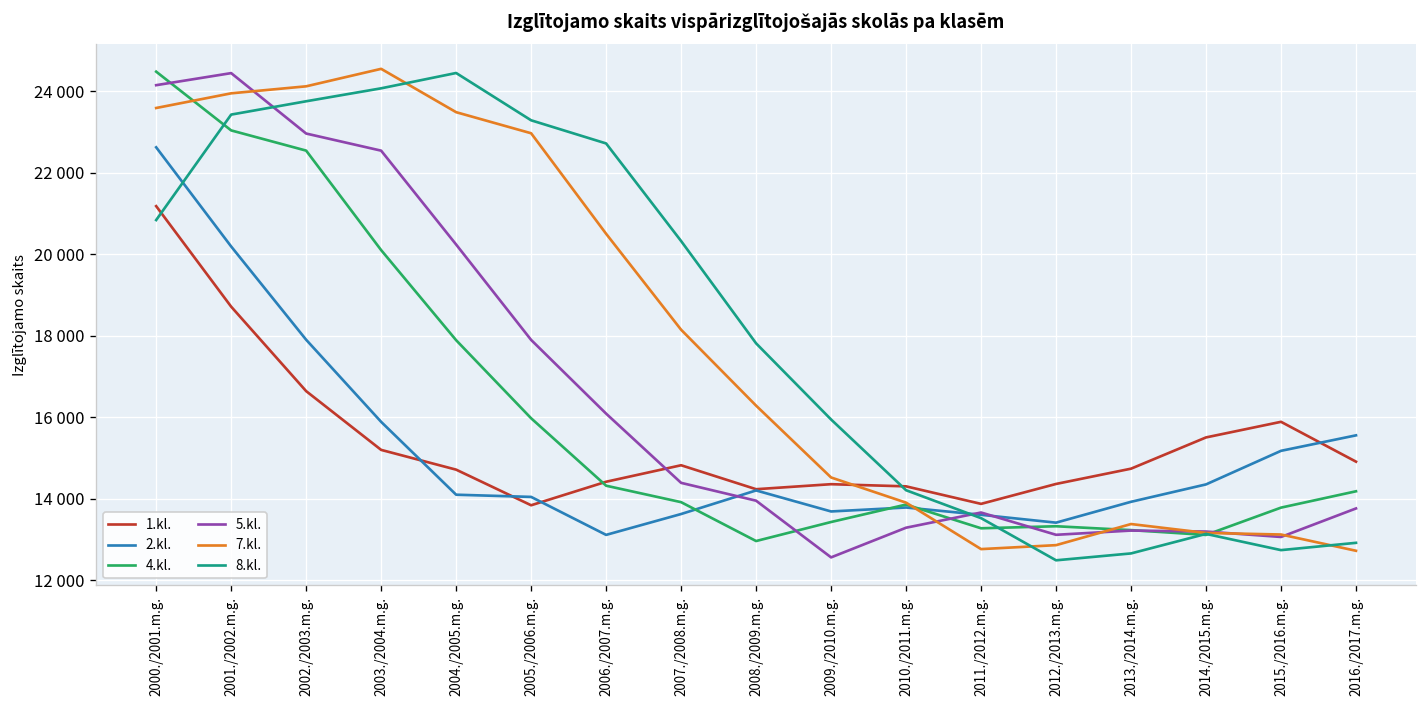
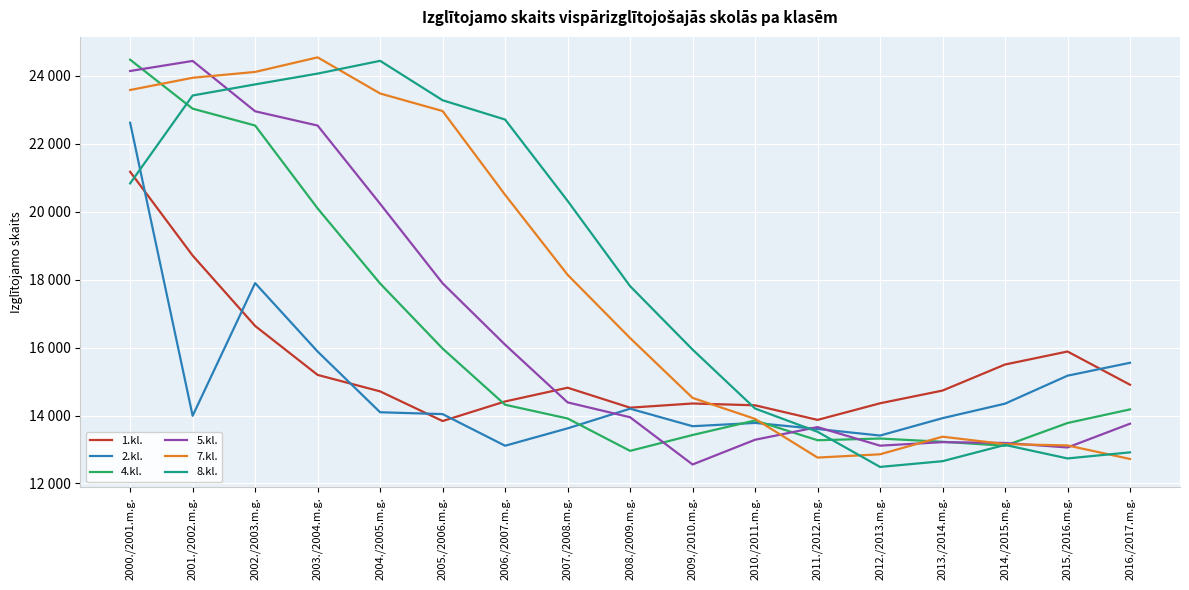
  {
    "1.kl.": {
      "2000./2001.m.g.": 21200,
      "2001./2002.m.g.": 18700,
      "2002./2003.m.g.": 16600,
      "2003./2004.m.g.": 15200,
      "2004./2005.m.g.": 14700,
      "2005./2006.m.g.": 13800,
      "2006./2007.m.g.": 14400,
      "2007./2008.m.g.": 14800,
      "2009./2010.m.g.": 14400,
      "2010./2011.m.g.": 14300,
      "2011./2012.m.g.": 13900,
      "2012./2013.m.g.": 14400,
      "2013./2014.m.g.": 14700,
      "2014./2015.m.g.": 15500,
      "2015./2016.m.g.": 15900,
      "2016./2017.m.g.": 14900
    },
    "2.kl.": {
      "2000./2001.m.g.": 22600,
-     "2001./2002.m.g.": 20200,
+     "2001./2002.m.g.": 14000,
      "2002./2003.m.g.": 17900,
      "2003./2004.m.g.": 15900,
      "2004./2005.m.g.": 14100,
      "2005./2006.m.g.": 14000,
      "2006./2007.m.g.": 13100,
      "2007./2008.m.g.": 13600,
      "2009./2010.m.g.": 13700,
      "2012./2013.m.g.": 13400,
      "2013./2014.m.g.": 13900,
      "2014./2015.m.g.": 14300,
      "2015./2016.m.g.": 15200,
      "2016./2017.m.g.": 15600
    },
    "5.kl.": {
      "2000./2001.m.g.": 24100,
      "2001./2002.m.g.": 24400,
      "2002./2003.m.g.": 23000,
      "2003./2004.m.g.": 22500,
      "2004./2005.m.g.": 20200,
      "2005./2006.m.g.": 17900,
      "2006./2007.m.g.": 16100,
      "2007./2008.m.g.": 14400,
      "2008./2009.m.g.": 13900,
      "2009./2010.m.g.": 12600,
      "2010./2011.m.g.": 13300,
      "2012./2013.m.g.": 13100,
      "2016./2017.m.g.": 13800
    },
    "7.kl.": {
      "2000./2001.m.g.": 23600,
      "2001./2002.m.g.": 23900,
      "2002./2003.m.g.": 24100,
      "2003./2004.m.g.": 24500,
      "2004./2005.m.g.": 23500,
      "2005./2006.m.g.": 23000,
      "2006./2007.m.g.": 20500,
      "2007./2008.m.g.": 18100,
      "2008./2009.m.g.": 16300,
      "2009./2010.m.g.": 14500,
      "2011./2012.m.g.": 12800,
      "2012./2013.m.g.": 12900,
      "2013./2014.m.g.": 13400,
      "2016./2017.m.g.": 12700
    }
  }
